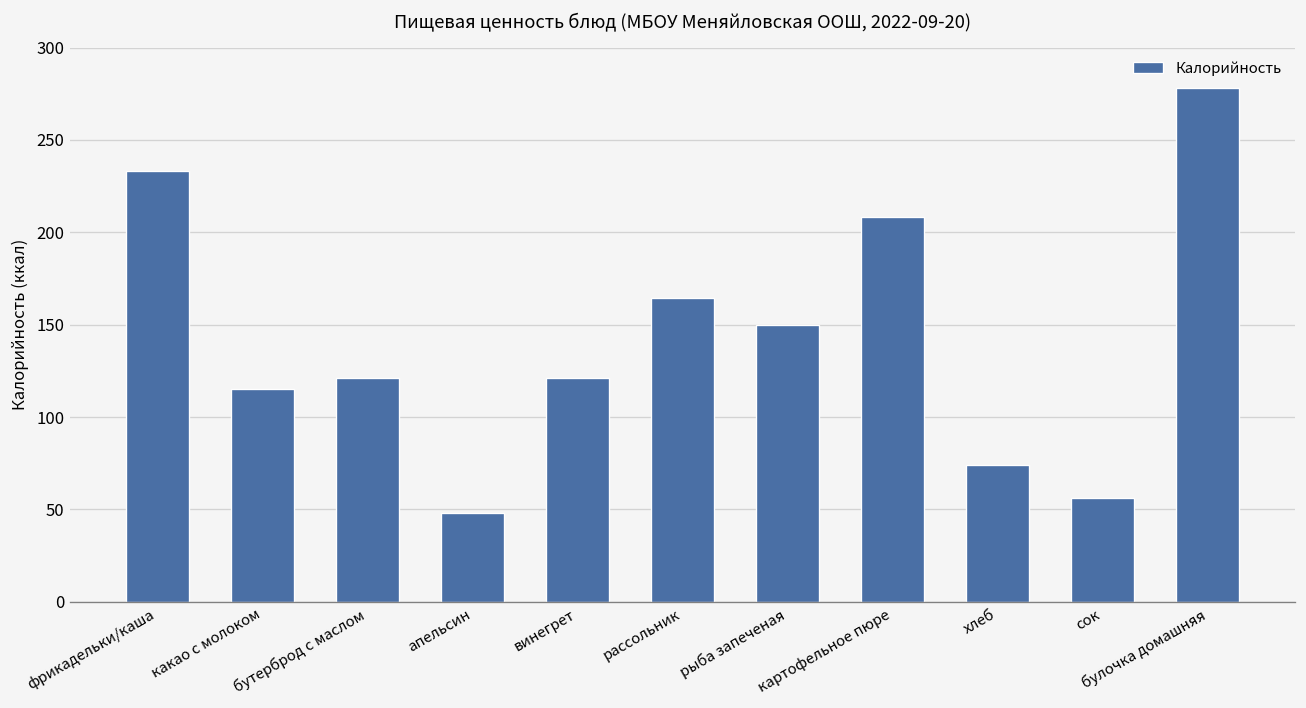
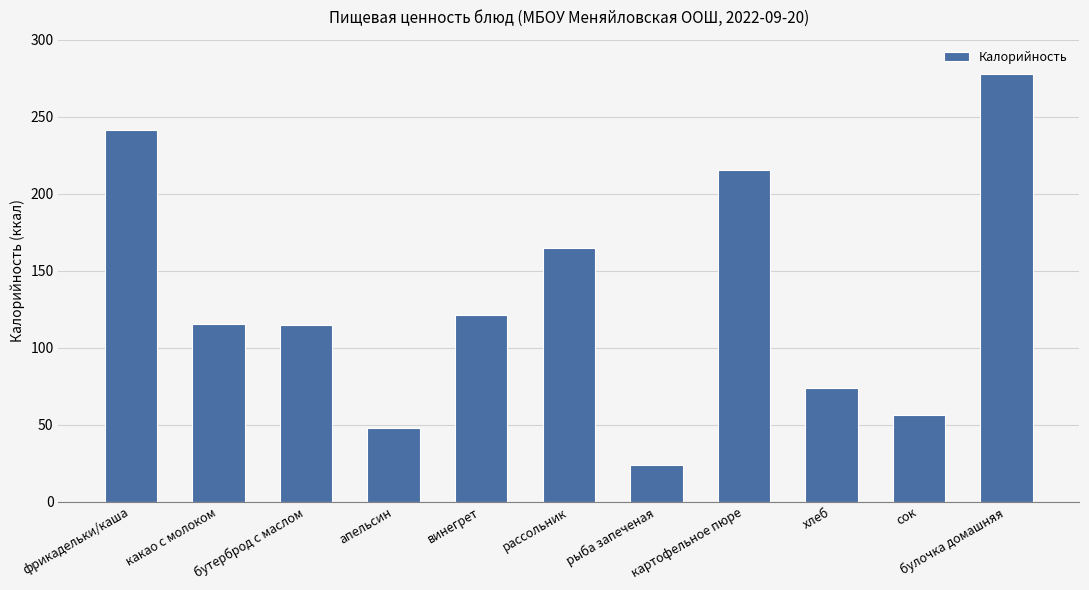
  {
-   "фрикадельки/каша": 233,
+   "фрикадельки/каша": 241,
    "какао с молоком": 115,
-   "бутерброд с маслом": 121,
+   "бутерброд с маслом": 114,
    "апельсин": 48,
    "винегрет": 121,
    "рассольник": 164,
-   "рыба запеченая": 150,
-   "картофельное пюре": 209,
+   "рыба запеченая": 24,
+   "картофельное пюре": 215,
    "хлеб": 74,
    "сок": 56,
    "булочка домашняя": 278
  }
